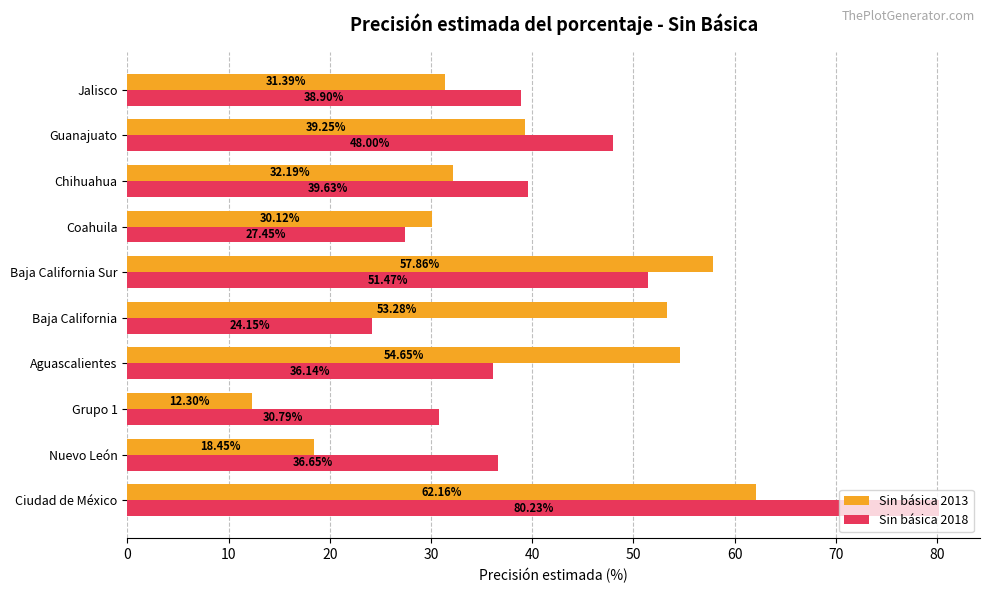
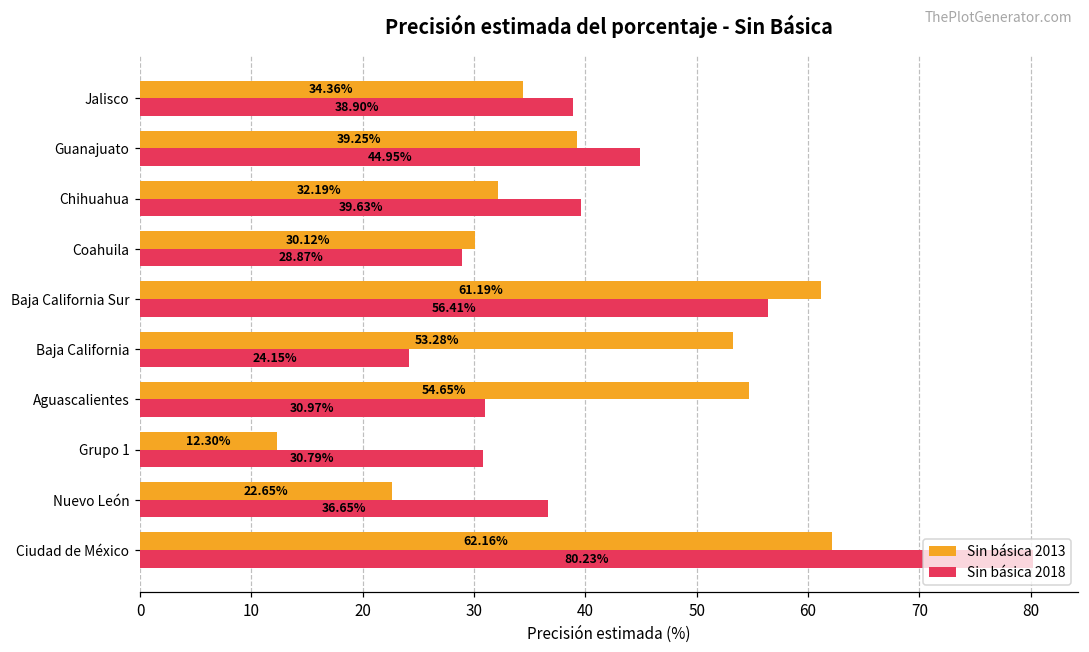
  {
    "Sin básica 2013": {
-     "Jalisco": "31.39%",
+     "Jalisco": "34.36%",
      "Guanajuato": "39.25%",
      "Chihuahua": "32.19%",
      "Coahuila": "30.12%",
-     "Baja California Sur": "57.86%",
+     "Baja California Sur": "61.19%",
      "Baja California": "53.28%",
      "Aguascalientes": "54.65%",
      "Grupo 1": "12.30%",
-     "Nuevo León": "18.45%",
+     "Nuevo León": "22.65%",
      "Ciudad de México": "62.16%"
    },
    "Sin básica 2018": {
      "Jalisco": "38.90%",
-     "Guanajuato": "48.00%",
+     "Guanajuato": "44.95%",
      "Chihuahua": "39.63%",
-     "Coahuila": "27.45%",
-     "Baja California Sur": "51.47%",
+     "Coahuila": "28.87%",
+     "Baja California Sur": "56.41%",
      "Baja California": "24.15%",
-     "Aguascalientes": "36.14%",
+     "Aguascalientes": "30.97%",
      "Grupo 1": "30.79%",
      "Nuevo León": "36.65%"
    }
  }
